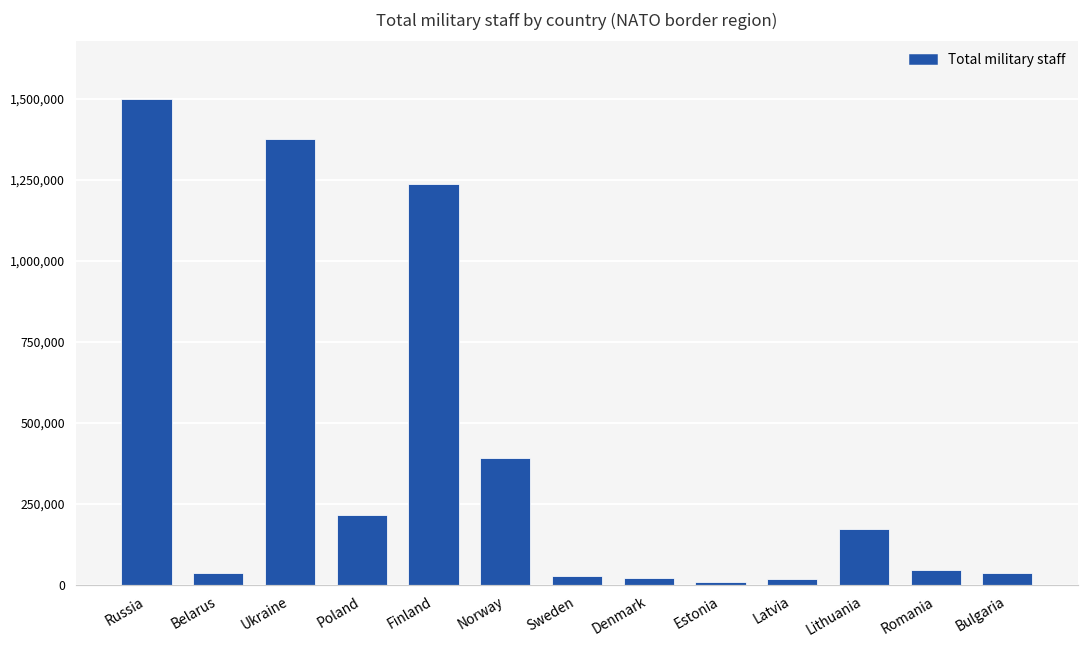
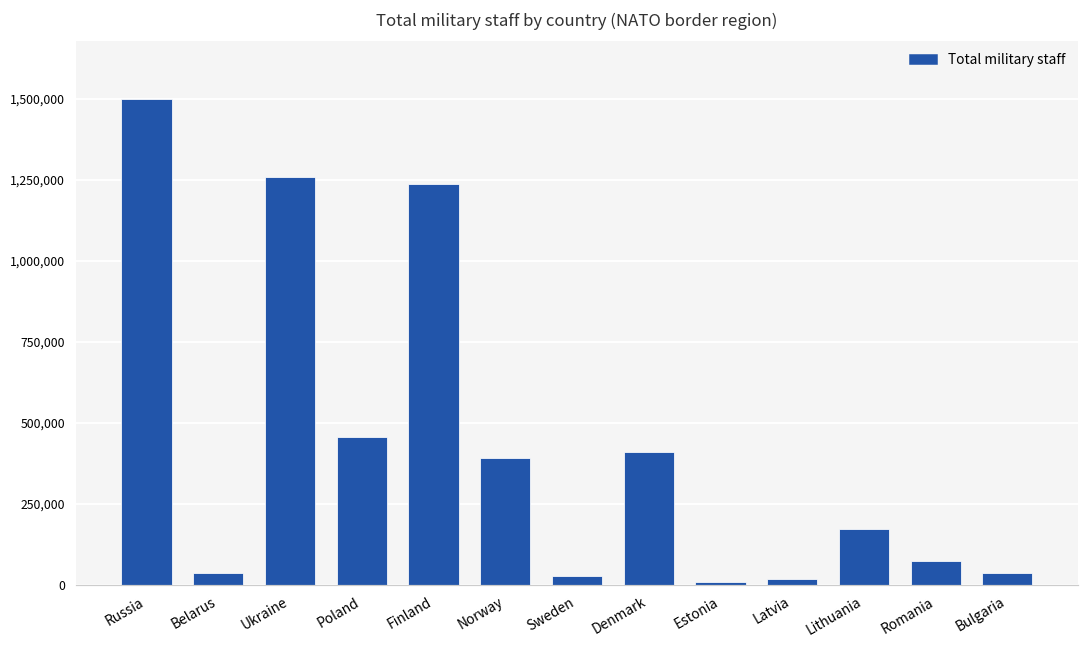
  {
    "Russia": "1,500,000",
    "Belarus": "30,000",
-   "Ukraine": "1,380,000",
-   "Poland": "220,000",
+   "Ukraine": "1,260,000",
+   "Poland": "450,000",
    "Finland": "1,240,000",
    "Norway": "390,000",
    "Sweden": "30,000",
-   "Denmark": "20,000",
+   "Denmark": "410,000",
    "Latvia": "20,000",
    "Lithuania": "170,000",
-   "Romania": "40,000",
+   "Romania": "70,000",
    "Bulgaria": "40,000"
  }
